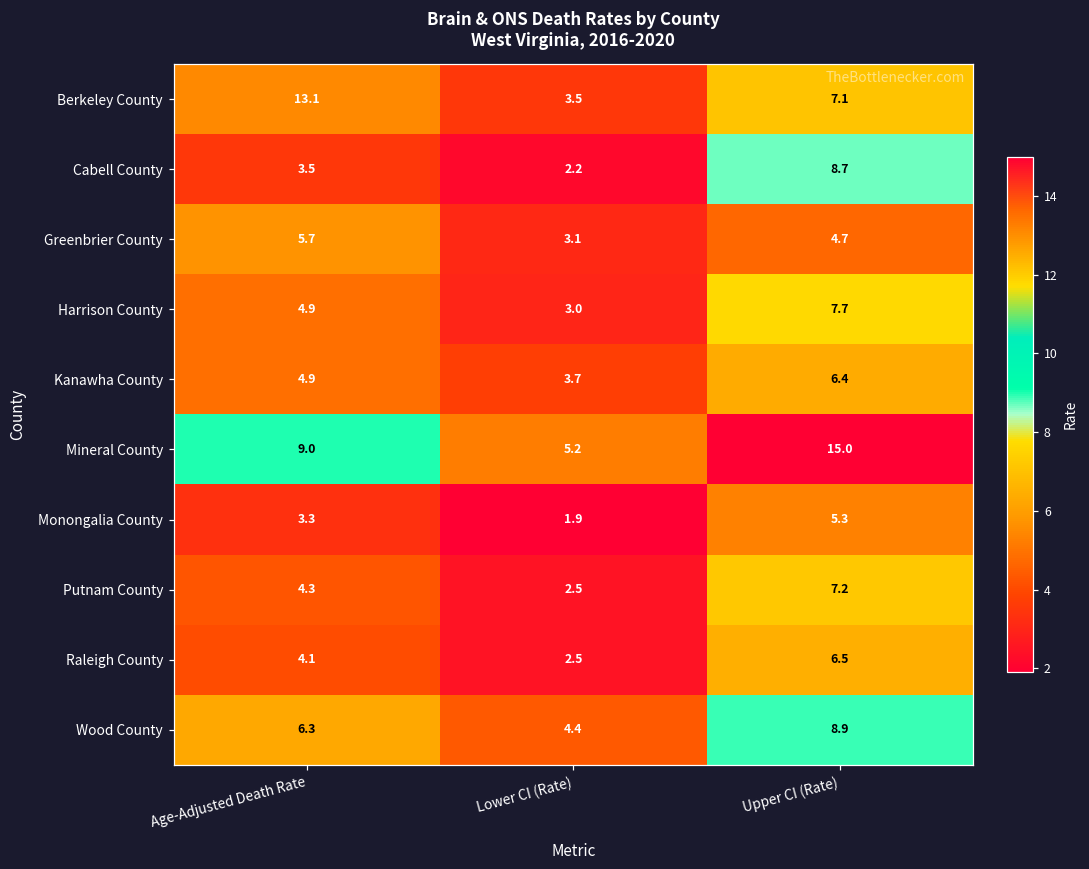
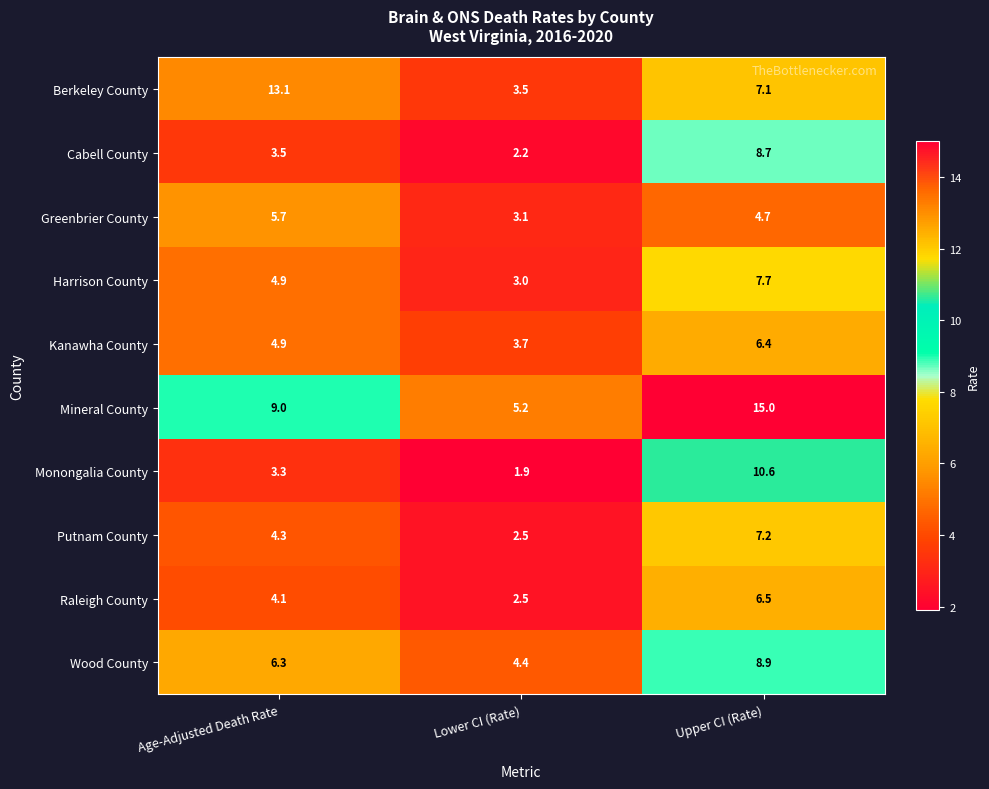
  {
    "Berkeley County": {
      "Age-Adjusted Death Rate": 13.1,
      "Lower CI (Rate)": 3.5
    },
    "Cabell County": {
      "Age-Adjusted Death Rate": 3.5,
      "Lower CI (Rate)": 2.2,
      "Upper CI (Rate)": 8.7
    },
    "Greenbrier County": {
      "Age-Adjusted Death Rate": 5.7,
      "Lower CI (Rate)": 3.1,
      "Upper CI (Rate)": 4.7
    },
    "Harrison County": {
      "Age-Adjusted Death Rate": 4.9,
      "Lower CI (Rate)": 3.0,
      "Upper CI (Rate)": 7.7
    },
    "Kanawha County": {
      "Age-Adjusted Death Rate": 4.9,
      "Lower CI (Rate)": 3.7,
      "Upper CI (Rate)": 6.4
    },
    "Mineral County": {
      "Age-Adjusted Death Rate": 9.0,
      "Lower CI (Rate)": 5.2,
      "Upper CI (Rate)": 15.0
    },
    "Monongalia County": {
      "Age-Adjusted Death Rate": 3.3,
      "Lower CI (Rate)": 1.9,
-     "Upper CI (Rate)": 5.3
+     "Upper CI (Rate)": 10.6
    },
    "Putnam County": {
      "Age-Adjusted Death Rate": 4.3,
      "Lower CI (Rate)": 2.5,
      "Upper CI (Rate)": 7.2
    },
    "Raleigh County": {
      "Age-Adjusted Death Rate": 4.1,
      "Lower CI (Rate)": 2.5,
      "Upper CI (Rate)": 6.5
    },
    "Wood County": {
      "Age-Adjusted Death Rate": 6.3,
      "Lower CI (Rate)": 4.4,
      "Upper CI (Rate)": 8.9
    }
  }
